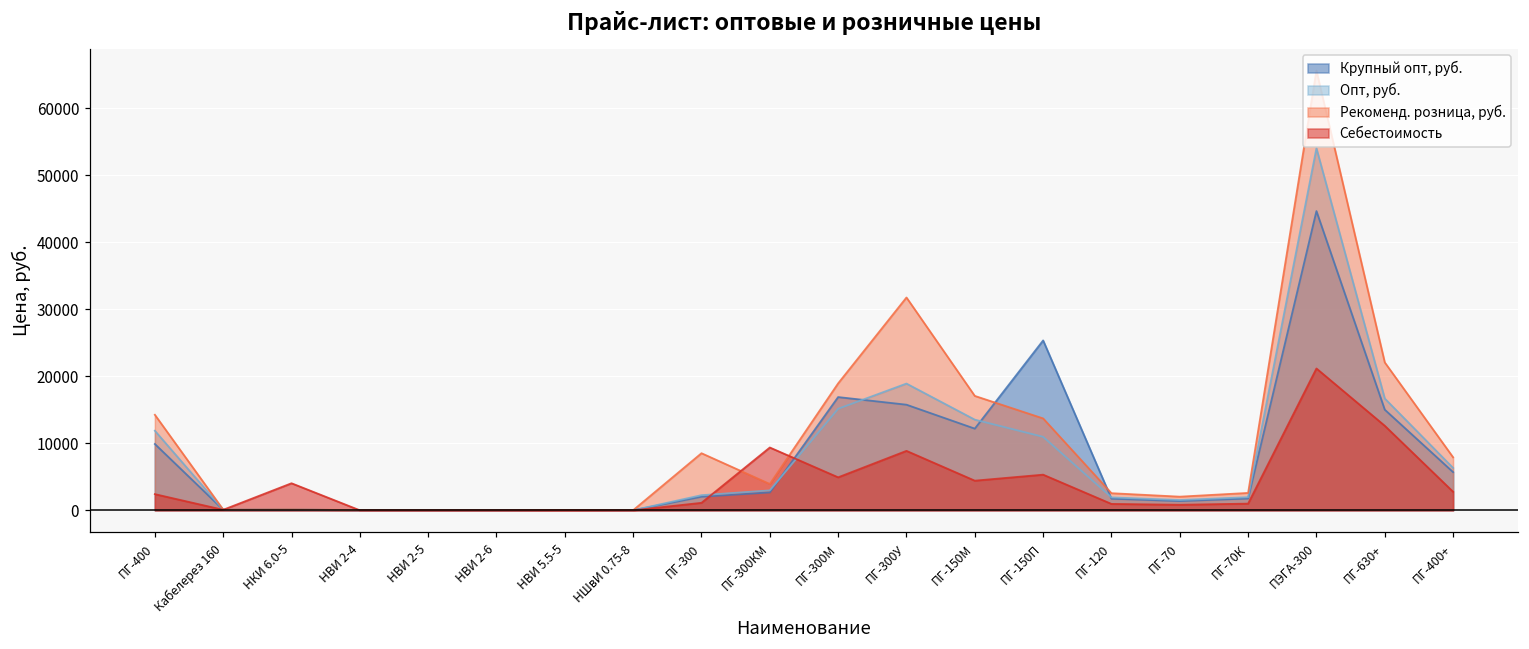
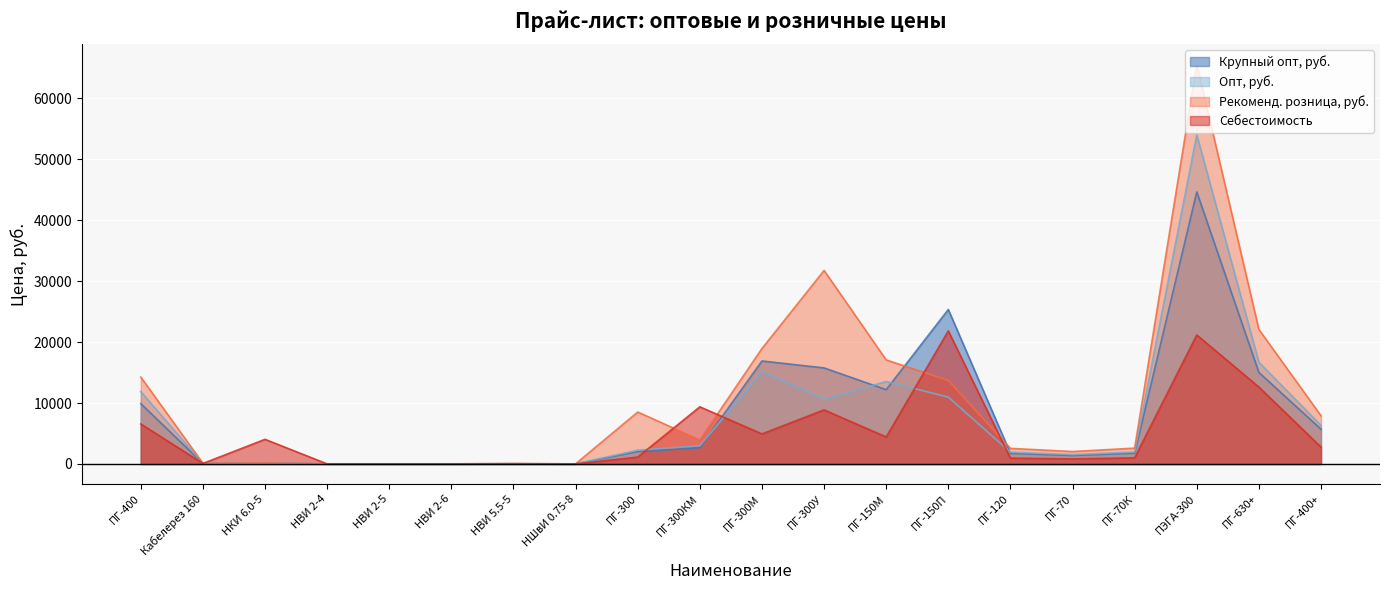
  {
    "Крупный опт, руб.": {
      "ПГ-400": 10000,
      "ПГ-300М": 17000,
      "ПГ-300У": 16000,
      "ПГ-150М": 12000,
      "ПГ-150П": 25000,
      "ПЭГА-300": 45000,
      "ПГ-630+": 15000,
      "ПГ-400+": 6000
    },
    "Опт, руб.": {
      "ПГ-400": 12000,
      "ПГ-300М": 15000,
-     "ПГ-300У": 19000,
+     "ПГ-300У": 11000,
      "ПГ-150М": 14000,
      "ПГ-150П": 11000,
      "ПЭГА-300": 54000,
      "ПГ-630+": 17000,
      "ПГ-400+": 6000
    },
    "Рекоменд. розница, руб.": {
      "ПГ-400": 14000,
      "ПГ-300": 9000,
      "ПГ-300КМ": 4000,
      "ПГ-300М": 19000,
      "ПГ-300У": 32000,
      "ПГ-150М": 17000,
      "ПГ-150П": 14000,
      "ПГ-120": 3000,
      "ПГ-70": 2000,
      "ПГ-70К": 3000,
      "ПГ-630+": 22000,
      "ПГ-400+": 8000
    },
    "Себестоимость": {
-     "ПГ-400": 2000,
+     "ПГ-400": 7000,
      "НКИ 6.0-5": 4000,
      "ПГ-300": 1000,
      "ПГ-300КМ": 9000,
      "ПГ-300М": 5000,
      "ПГ-300У": 9000,
      "ПГ-150М": 4000,
-     "ПГ-150П": 5000,
+     "ПГ-150П": 22000,
      "ПГ-120": 1000,
      "ПГ-70": 1000,
      "ПГ-70К": 1000,
      "ПЭГА-300": 21000,
      "ПГ-630+": 13000,
      "ПГ-400+": 3000
    }
  }
